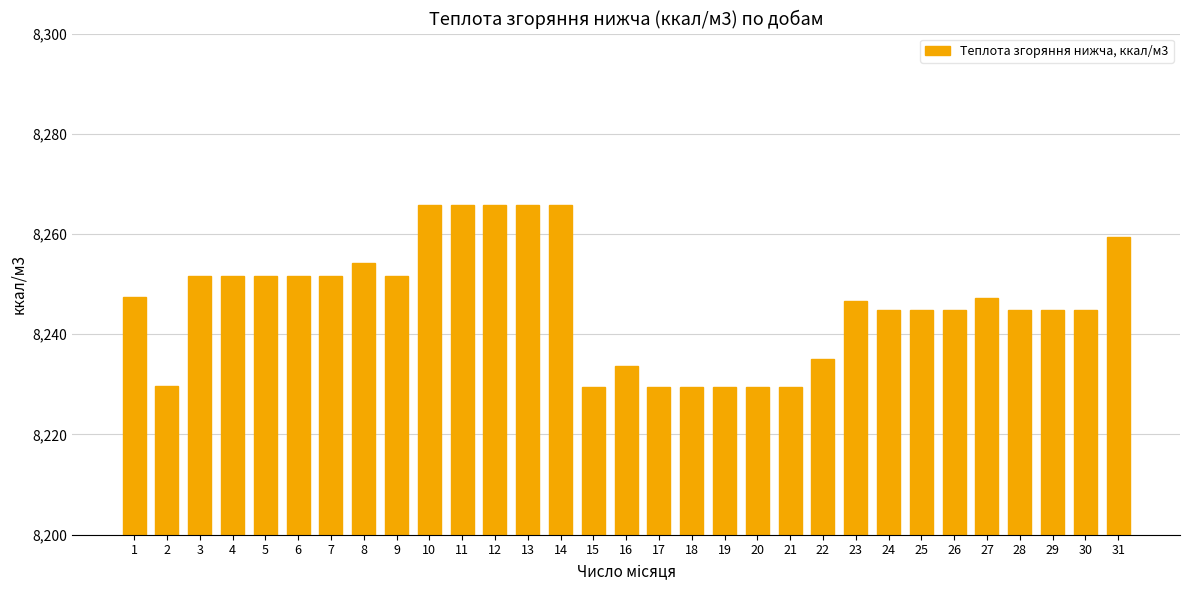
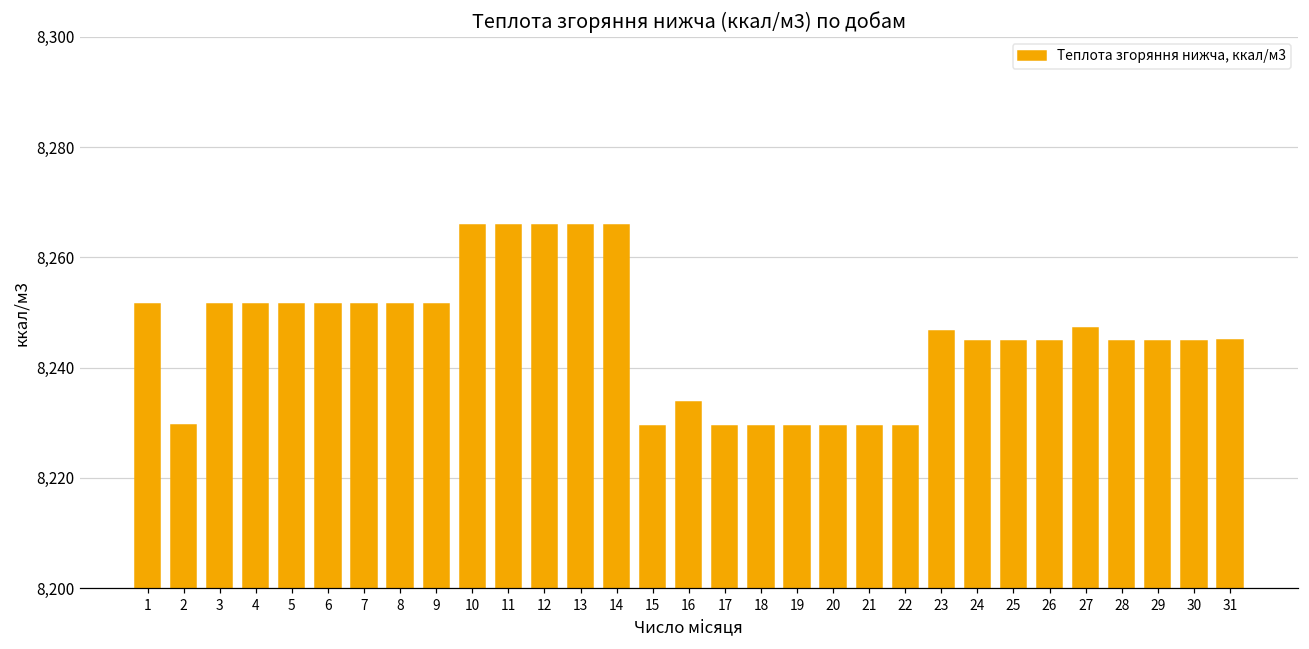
  {
-   "1": "8,247",
+   "1": "8,252",
    "2": "8,230",
    "3": "8,252",
    "4": "8,252",
    "5": "8,252",
    "6": "8,252",
    "7": "8,252",
-   "8": "8,254",
+   "8": "8,252",
    "9": "8,252",
    "10": "8,266",
    "11": "8,266",
    "12": "8,266",
    "13": "8,266",
    "14": "8,266",
    "15": "8,230",
    "16": "8,234",
    "17": "8,230",
    "18": "8,230",
    "19": "8,230",
    "20": "8,230",
    "21": "8,230",
-   "22": "8,235",
+   "22": "8,230",
    "23": "8,247",
    "24": "8,245",
    "25": "8,245",
    "26": "8,245",
    "27": "8,247",
    "28": "8,245",
    "29": "8,245",
    "30": "8,245",
-   "31": "8,260"
+   "31": "8,245"
  }
